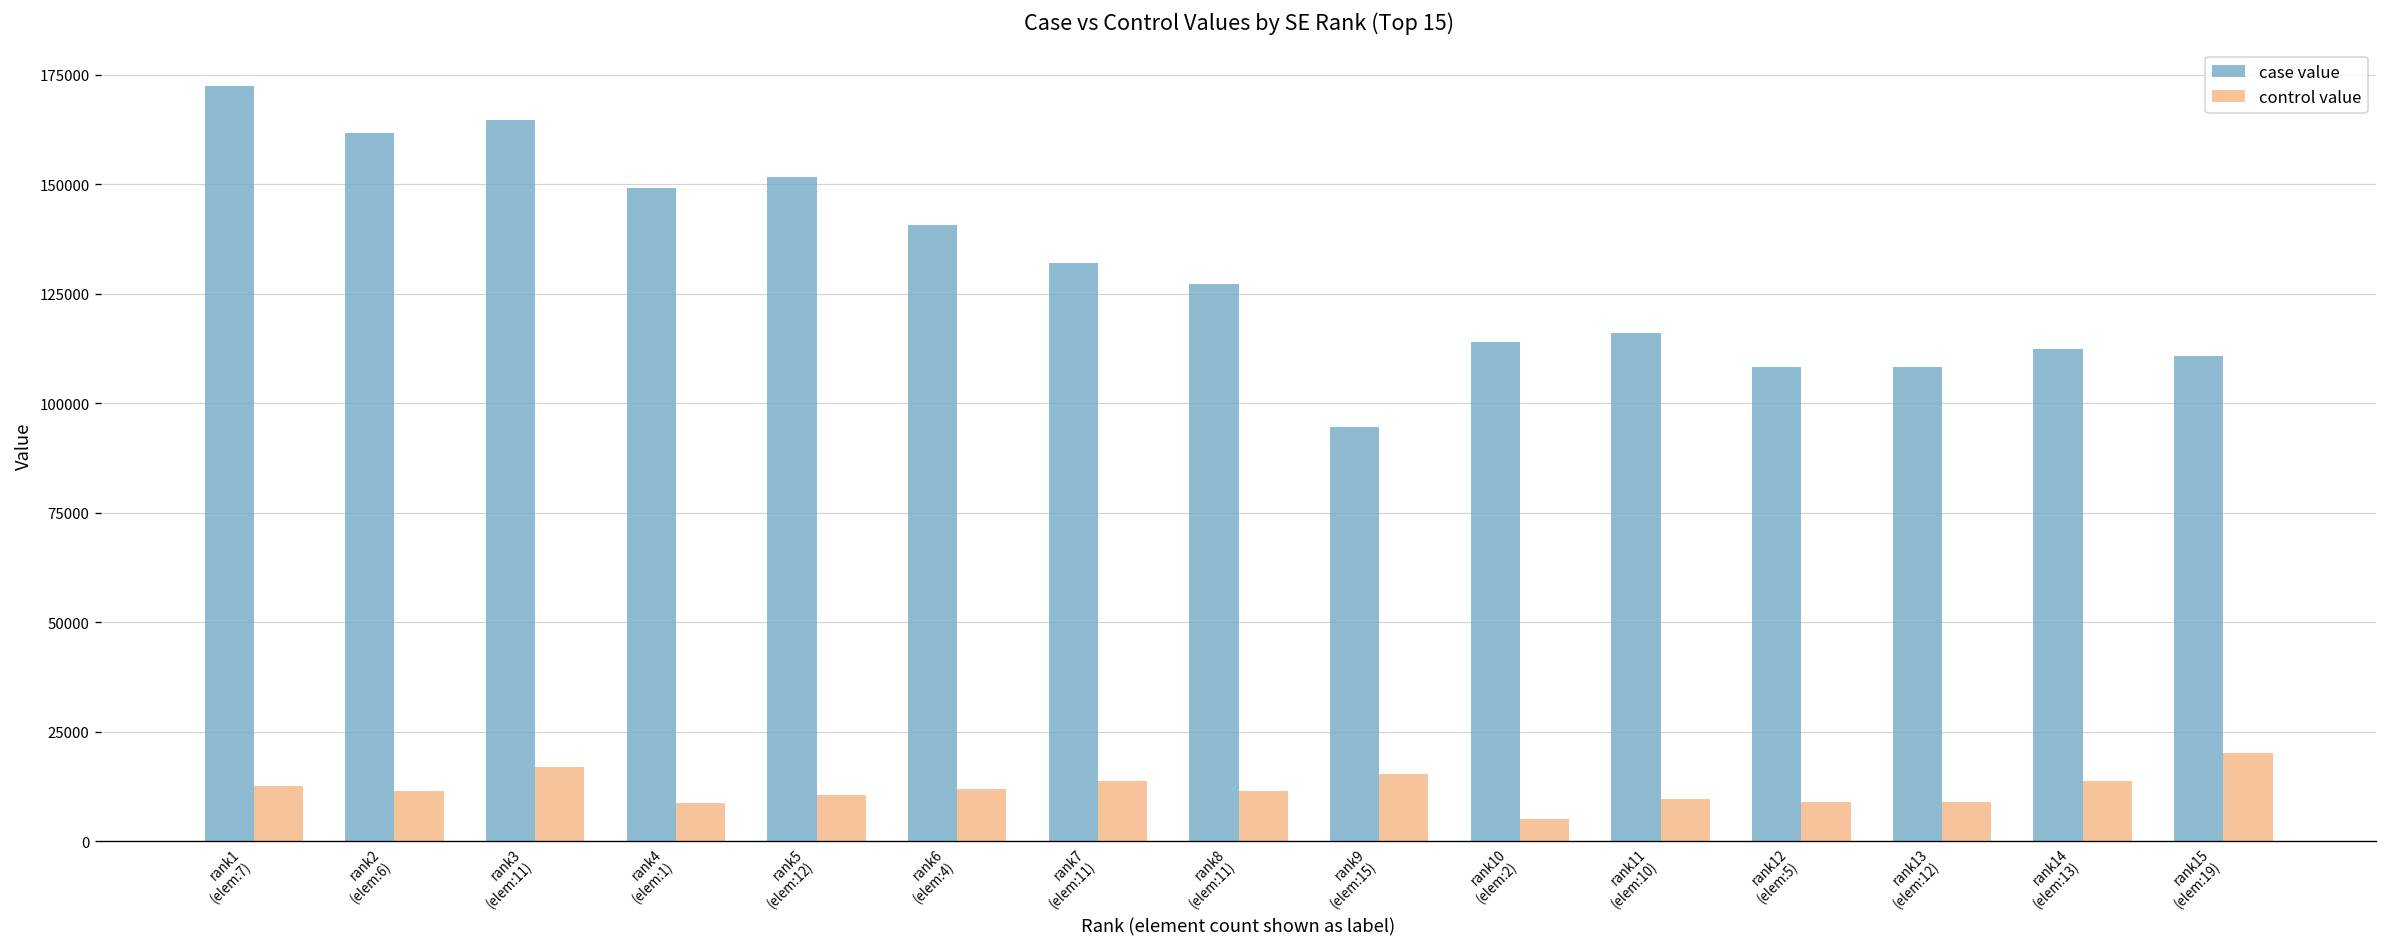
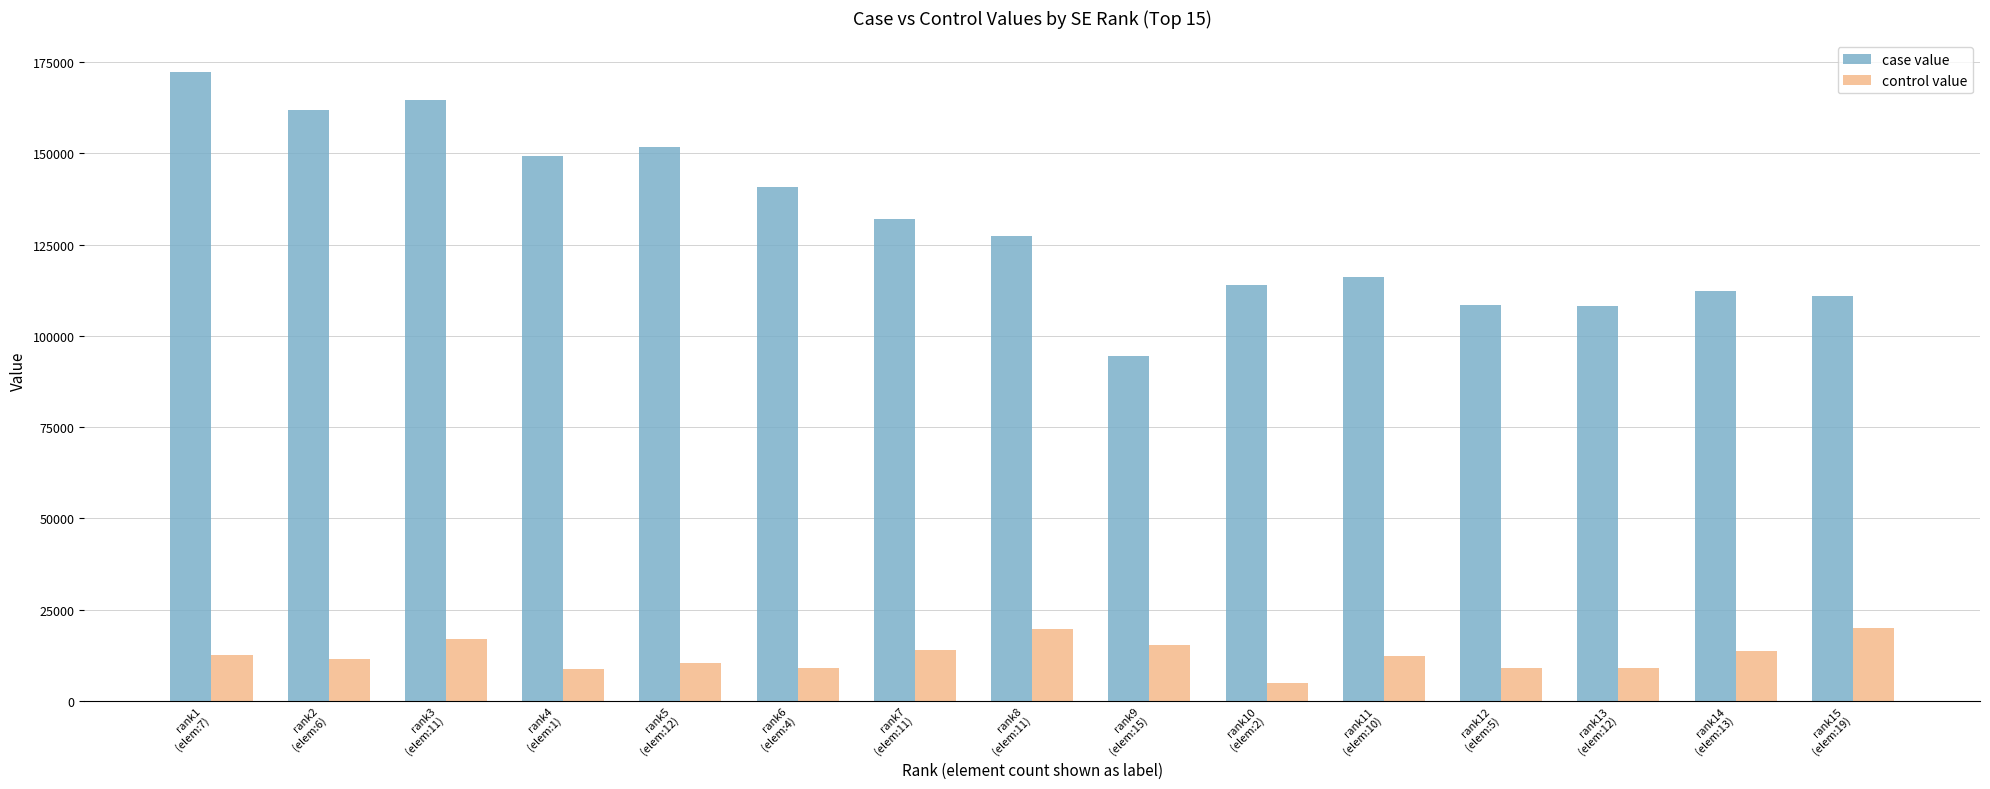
  {
    "case value": {
      "rank1 (elem:7)": 172000,
      "rank2 (elem:6)": 162000,
      "rank3 (elem:11)": 165000,
      "rank4 (elem:1)": 149000,
      "rank5 (elem:12)": 152000,
      "rank6 (elem:4)": 141000,
      "rank7 (elem:11)": 132000,
      "rank8 (elem:11)": 127000,
      "rank9 (elem:15)": 95000,
      "rank10 (elem:2)": 114000,
      "rank11 (elem:10)": 116000,
      "rank12 (elem:5)": 108000,
      "rank13 (elem:12)": 108000,
      "rank14 (elem:13)": 112000,
      "rank15 (elem:19)": 111000
    },
    "control value": {
      "rank1 (elem:7)": 13000,
      "rank2 (elem:6)": 11000,
      "rank3 (elem:11)": 17000,
      "rank4 (elem:1)": 9000,
      "rank5 (elem:12)": 11000,
-     "rank6 (elem:4)": 12000,
+     "rank6 (elem:4)": 9000,
      "rank7 (elem:11)": 14000,
-     "rank8 (elem:11)": 11000,
+     "rank8 (elem:11)": 20000,
      "rank9 (elem:15)": 15000,
      "rank10 (elem:2)": 5000,
-     "rank11 (elem:10)": 10000,
+     "rank11 (elem:10)": 12000,
      "rank12 (elem:5)": 9000,
      "rank13 (elem:12)": 9000,
      "rank14 (elem:13)": 14000,
      "rank15 (elem:19)": 20000
    }
  }
